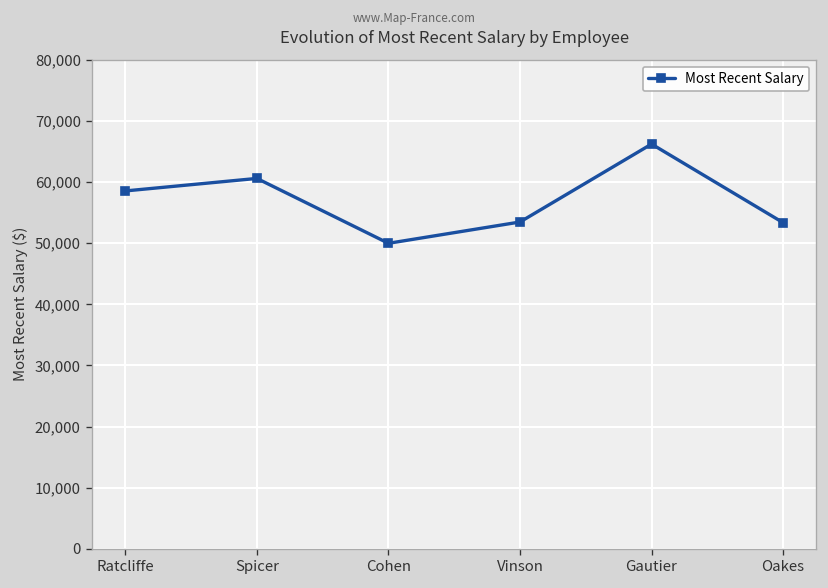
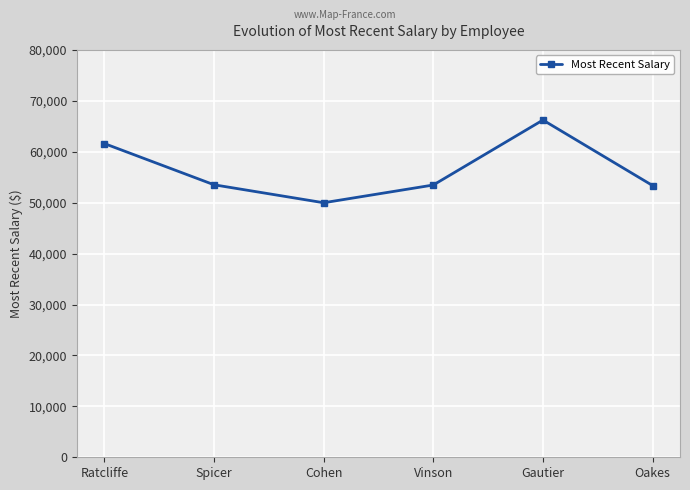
  {
-   "Ratcliffe": "59,000",
-   "Spicer": "61,000",
+   "Ratcliffe": "62,000",
+   "Spicer": "54,000",
    "Cohen": "50,000",
    "Vinson": "53,000",
    "Gautier": "66,000",
    "Oakes": "53,000"
  }
